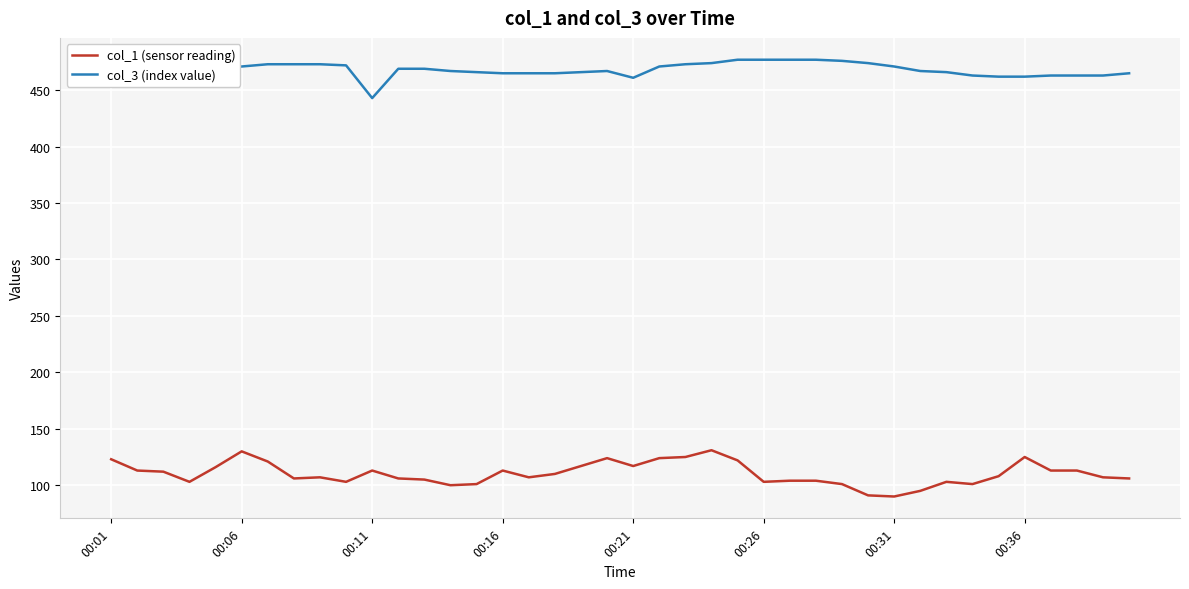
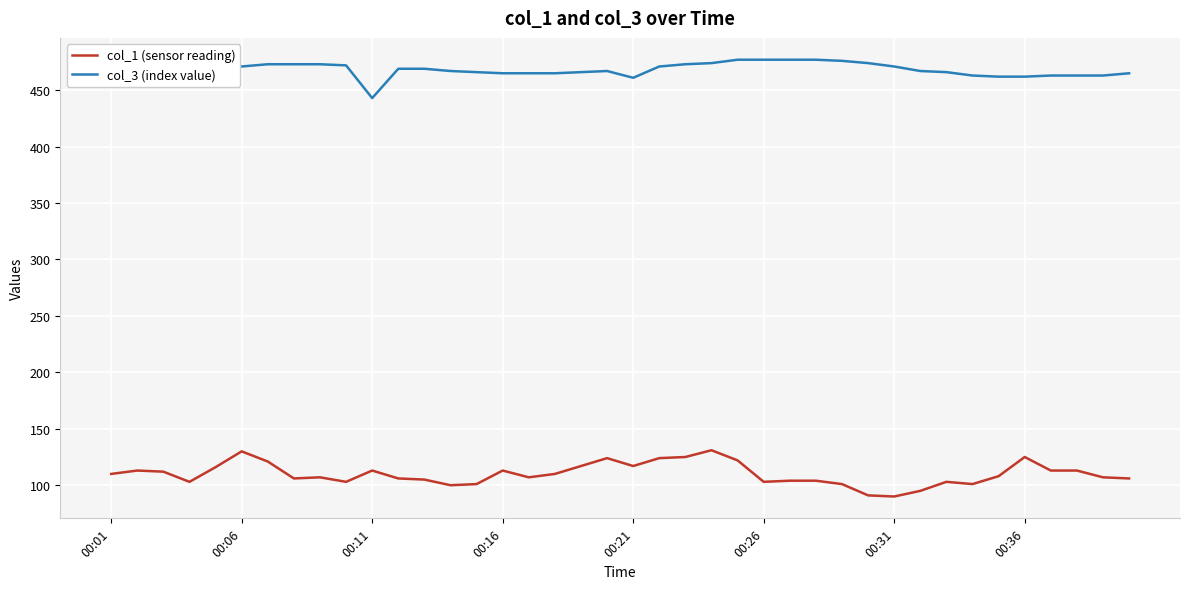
  {
    "col_1 (sensor reading)": {
-     "00:01": 123,
+     "00:01": 110,
      "00:06": 130,
      "00:11": 113,
      "00:16": 113,
      "00:21": 117,
      "00:26": 103,
      "00:31": 90,
      "00:36": 125
    },
    "col_3 (index value)": {
      "00:06": 471,
      "00:11": 443,
      "00:16": 465,
      "00:21": 461,
      "00:26": 477,
      "00:31": 471,
      "00:36": 462
    }
  }
